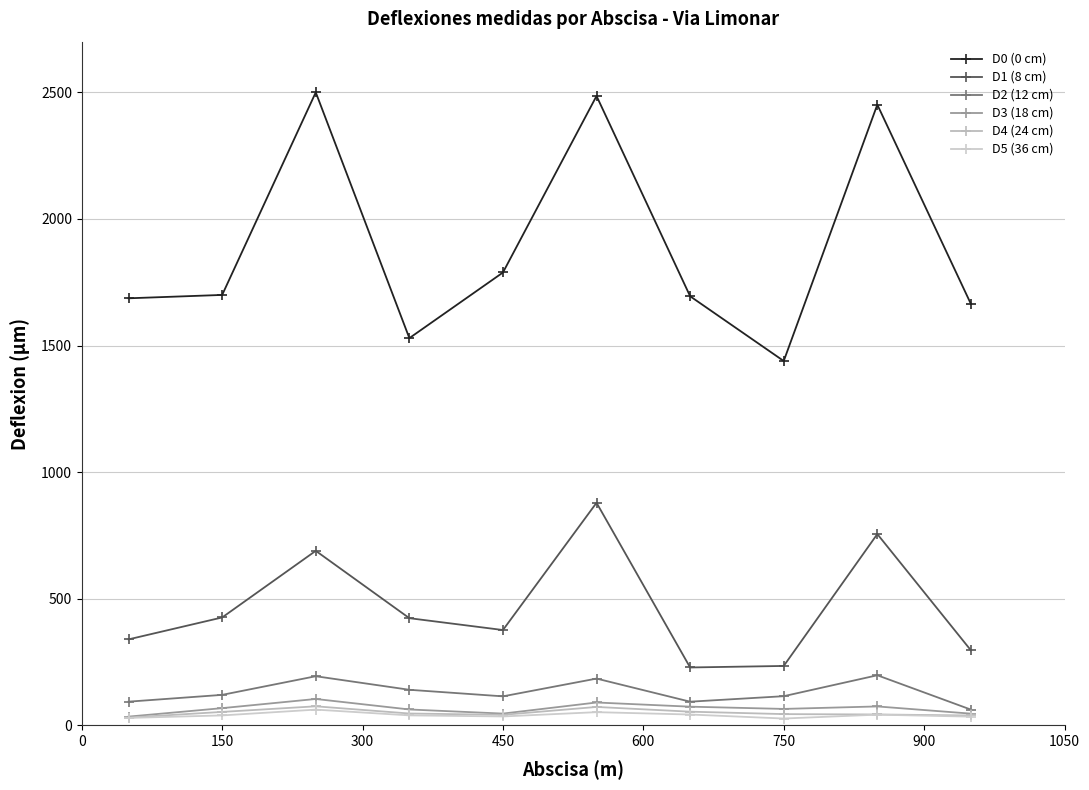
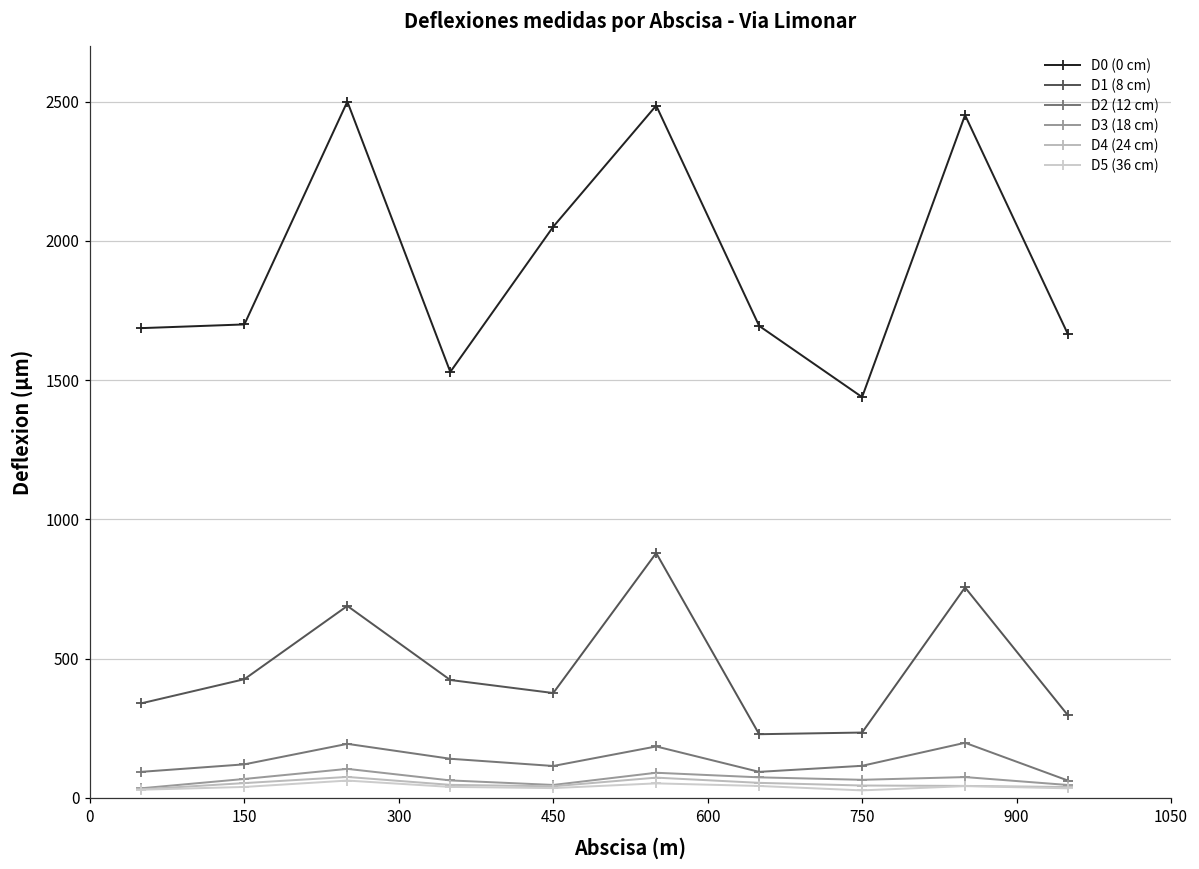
  {
    "D0 (0 cm)": {
      "150": 1700,
-     "450": 1790,
+     "450": 2050,
      "750": 1440
    }
  }
